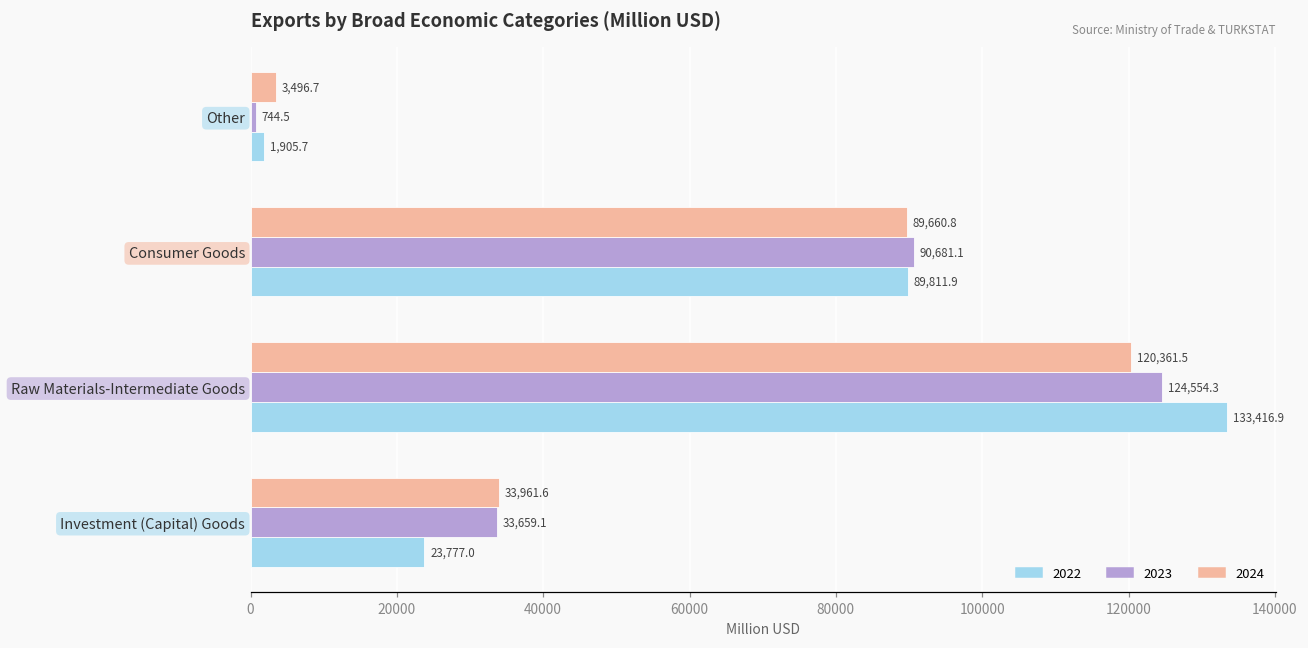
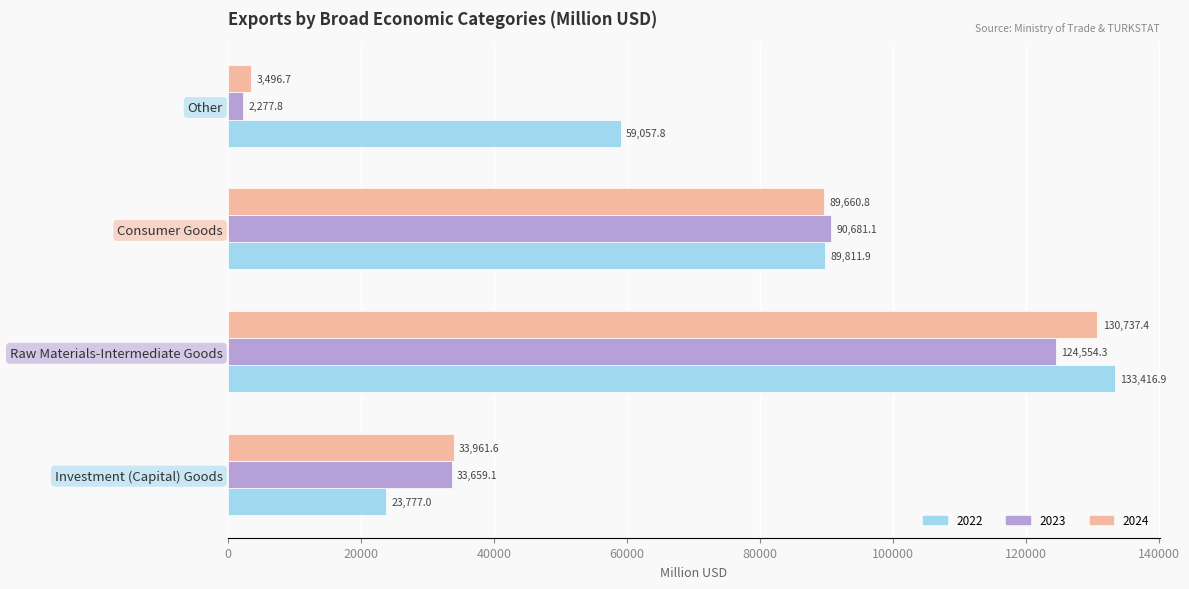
  {
    "2022": {
-     "Other": "1,905.7",
+     "Other": "59,057.8",
      "Consumer Goods": "89,811.9",
      "Raw Materials-Intermediate Goods": "133,416.9",
      "Investment (Capital) Goods": "23,777.0"
    },
    "2023": {
-     "Other": "744.5",
+     "Other": "2,277.8",
      "Consumer Goods": "90,681.1",
      "Raw Materials-Intermediate Goods": "124,554.3",
      "Investment (Capital) Goods": "33,659.1"
    },
    "2024": {
      "Other": "3,496.7",
      "Consumer Goods": "89,660.8",
-     "Raw Materials-Intermediate Goods": "120,361.5",
+     "Raw Materials-Intermediate Goods": "130,737.4",
      "Investment (Capital) Goods": "33,961.6"
    }
  }
